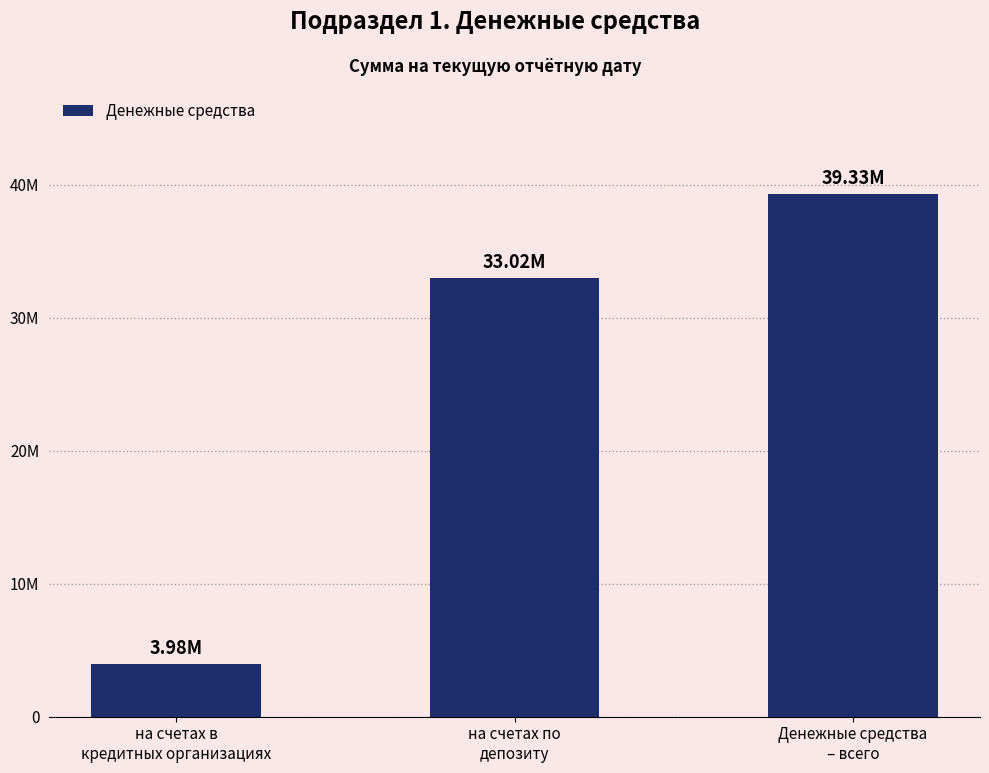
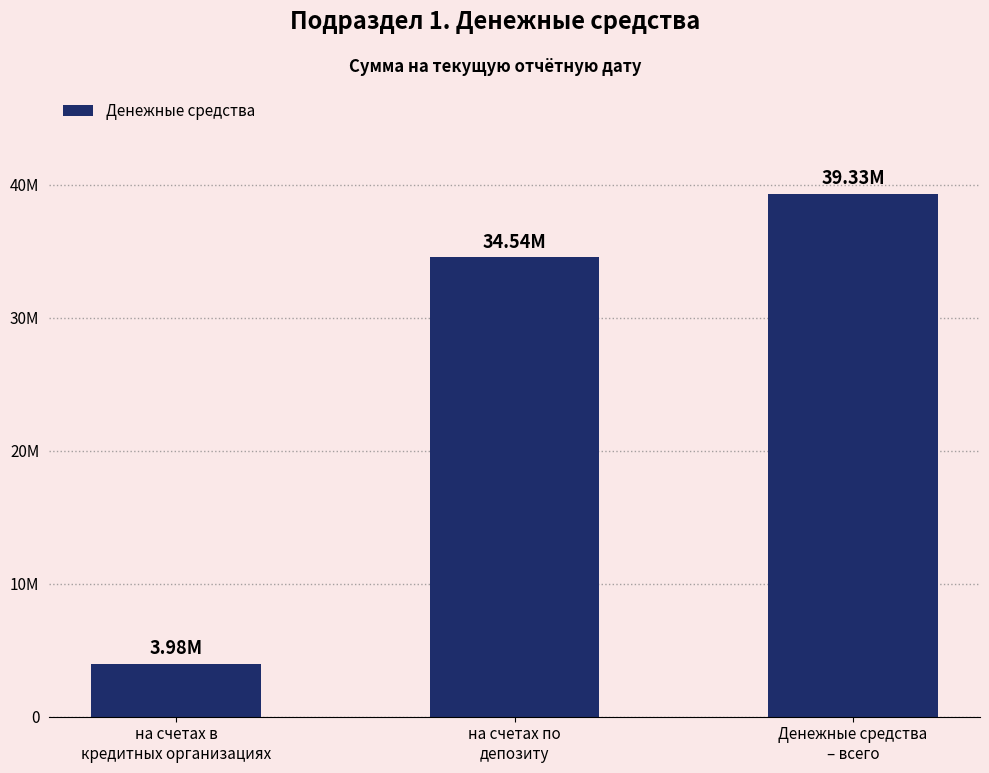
  {
    "на счетах в кредитных организациях": "3.98M",
-   "на счетах по депозиту": "33.02M",
+   "на счетах по депозиту": "34.54M",
    "Денежные средства – всего": "39.33M"
  }
